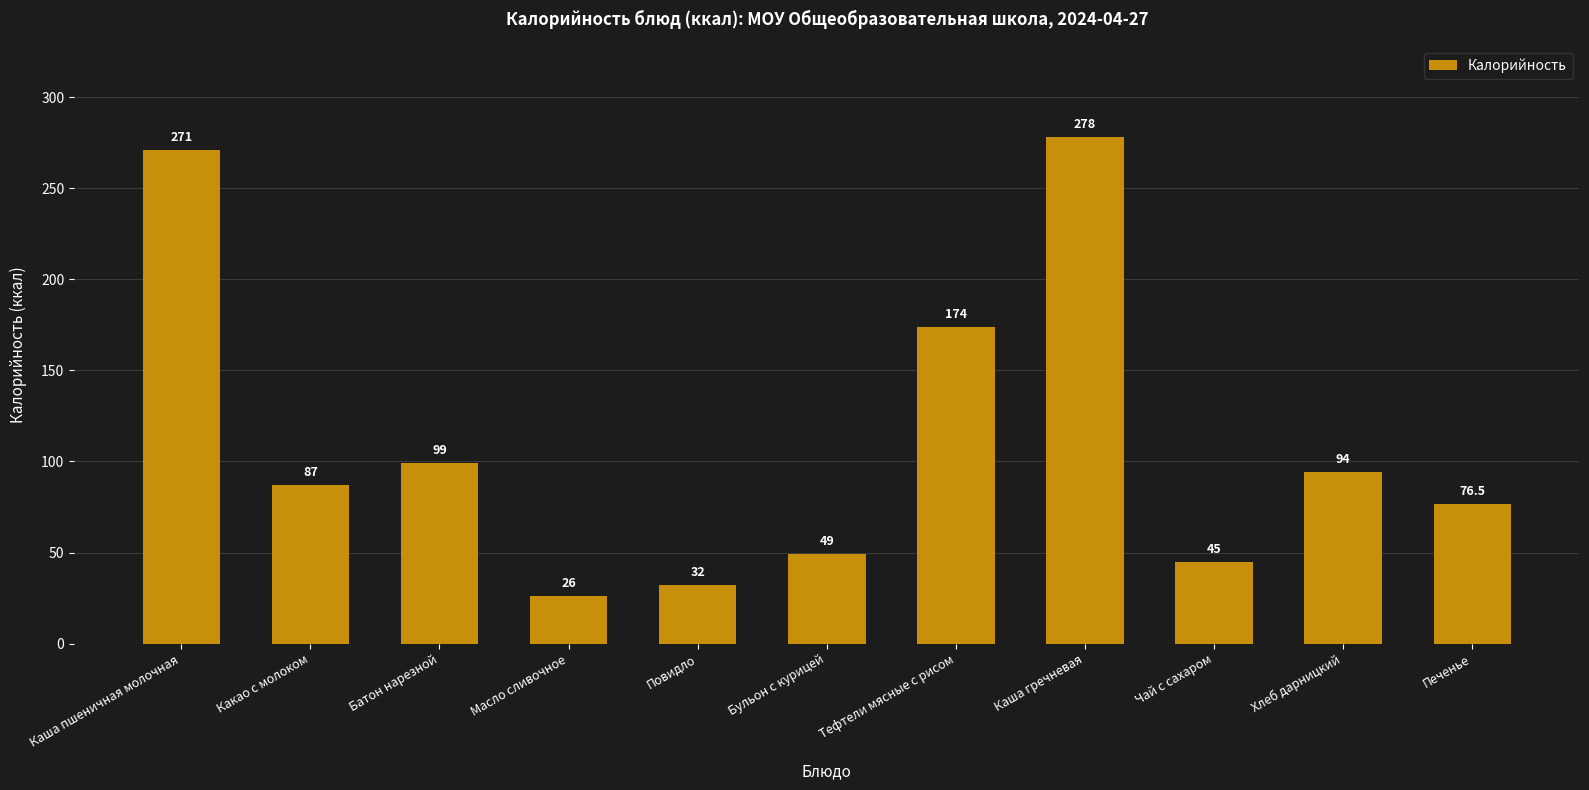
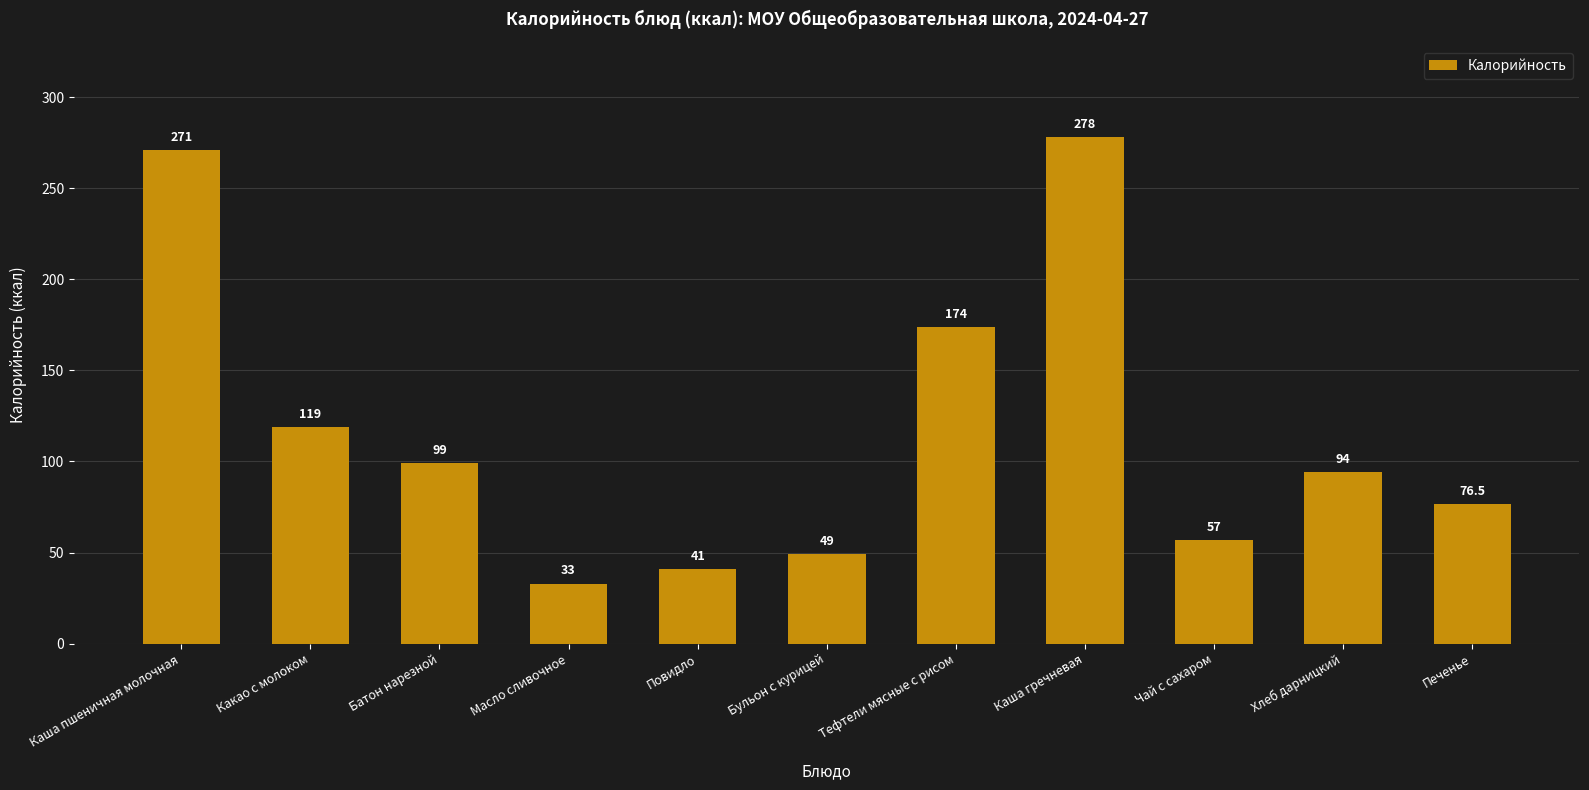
  {
    "Каша пшеничная молочная": 271,
-   "Какао с молоком": 87,
+   "Какао с молоком": 119,
    "Батон нарезной": 99,
-   "Масло сливочное": 26,
-   "Повидло": 32,
+   "Масло сливочное": 33,
+   "Повидло": 41,
    "Бульон с курицей": 49,
    "Тефтели мясные с рисом": 174,
    "Каша гречневая": 278,
-   "Чай с сахаром": 45,
+   "Чай с сахаром": 57,
    "Хлеб дарницкий": 94,
    "Печенье": 76.5
  }
